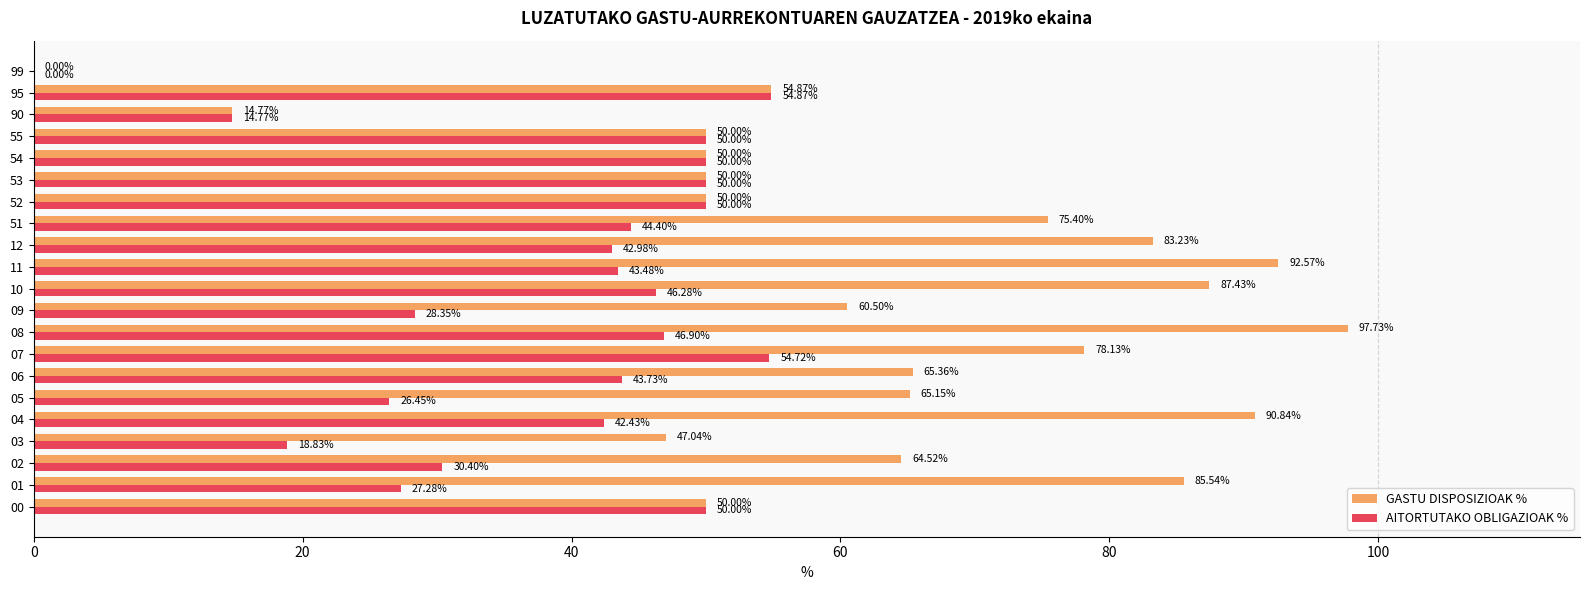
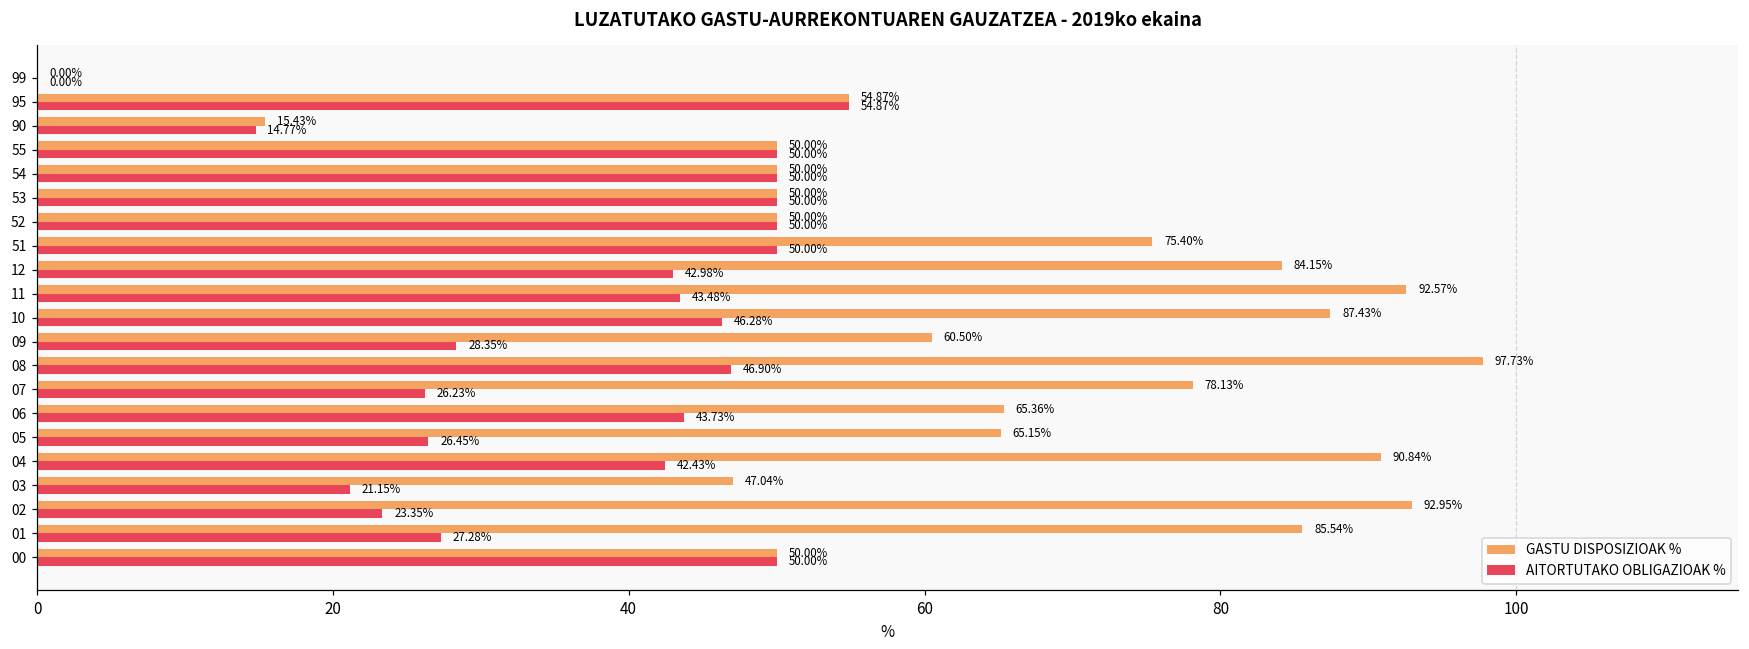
  {
    "GASTU DISPOSIZIOAK %": {
-     "90": "14.77%",
+     "90": "15.43%",
      "51": "75.40%",
-     "12": "83.23%",
+     "12": "84.15%",
      "11": "92.57%",
      "10": "87.43%",
      "09": "60.50%",
      "08": "97.73%",
      "07": "78.13%",
      "06": "65.36%",
      "05": "65.15%",
      "04": "90.84%",
      "03": "47.04%",
-     "02": "64.52%",
+     "02": "92.95%",
      "01": "85.54%"
    },
    "AITORTUTAKO OBLIGAZIOAK %": {
-     "51": "44.40%",
+     "51": "50.00%",
      "12": "42.98%",
      "11": "43.48%",
      "10": "46.28%",
      "09": "28.35%",
      "08": "46.90%",
-     "07": "54.72%",
+     "07": "26.23%",
      "06": "43.73%",
      "05": "26.45%",
      "04": "42.43%",
-     "03": "18.83%",
-     "02": "30.40%",
+     "03": "21.15%",
+     "02": "23.35%",
      "01": "27.28%"
    }
  }
